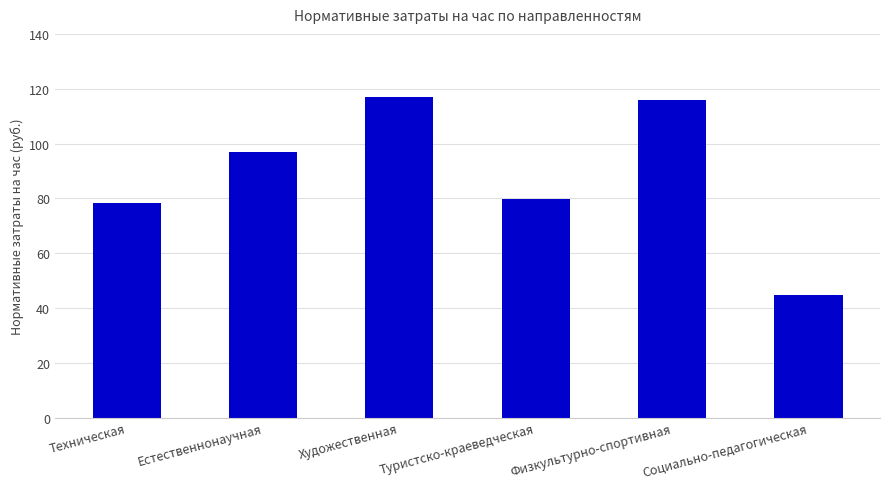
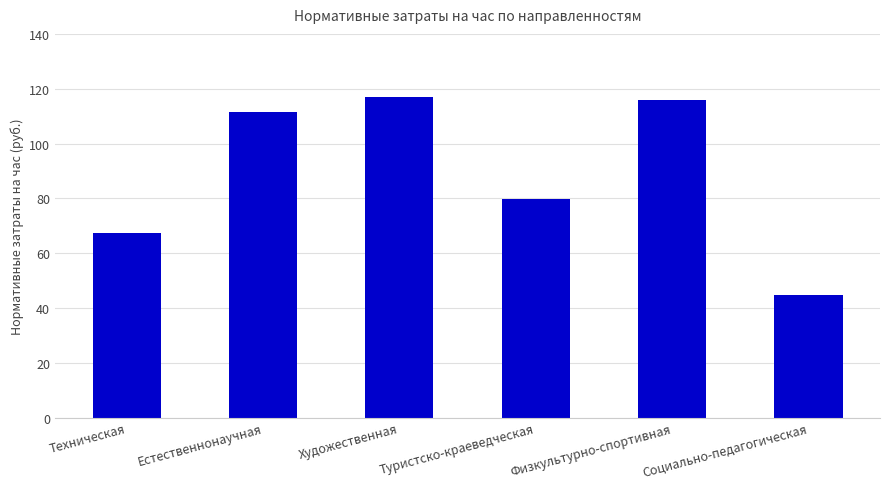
  {
-   "Техническая": 78,
-   "Естественнонаучная": 97,
+   "Техническая": 67,
+   "Естественнонаучная": 112,
    "Художественная": 117,
    "Туристско-краеведческая": 80,
    "Физкультурно-спортивная": 116,
    "Социально-педагогическая": 45
  }
